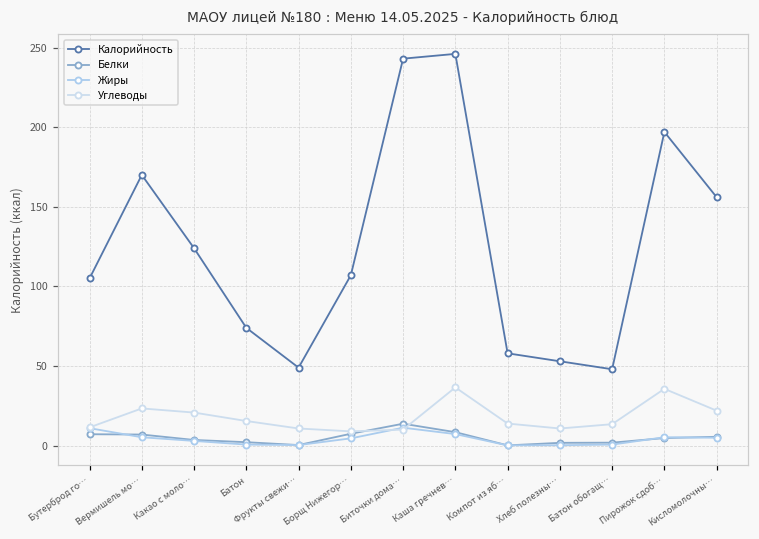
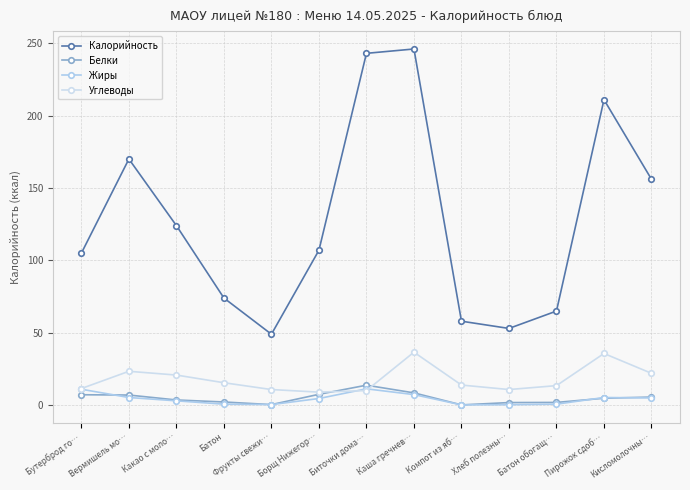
  {
    "Калорийность": {
      "Бутерброд го…": 105,
      "Вермишель мо…": 170,
      "Какао с моло…": 124,
      "Батон": 74,
      "Фрукты свежи…": 49,
      "Борщ Нижегор…": 107,
      "Биточки дома…": 243,
      "Каша гречнев…": 246,
      "Компот из яб…": 58,
      "Хлеб полезны…": 53,
-     "Батон обогащ…": 48,
-     "Пирожок сдоб…": 197,
+     "Батон обогащ…": 65,
+     "Пирожок сдоб…": 211,
      "Кисломолочны…": 156
    }
  }
